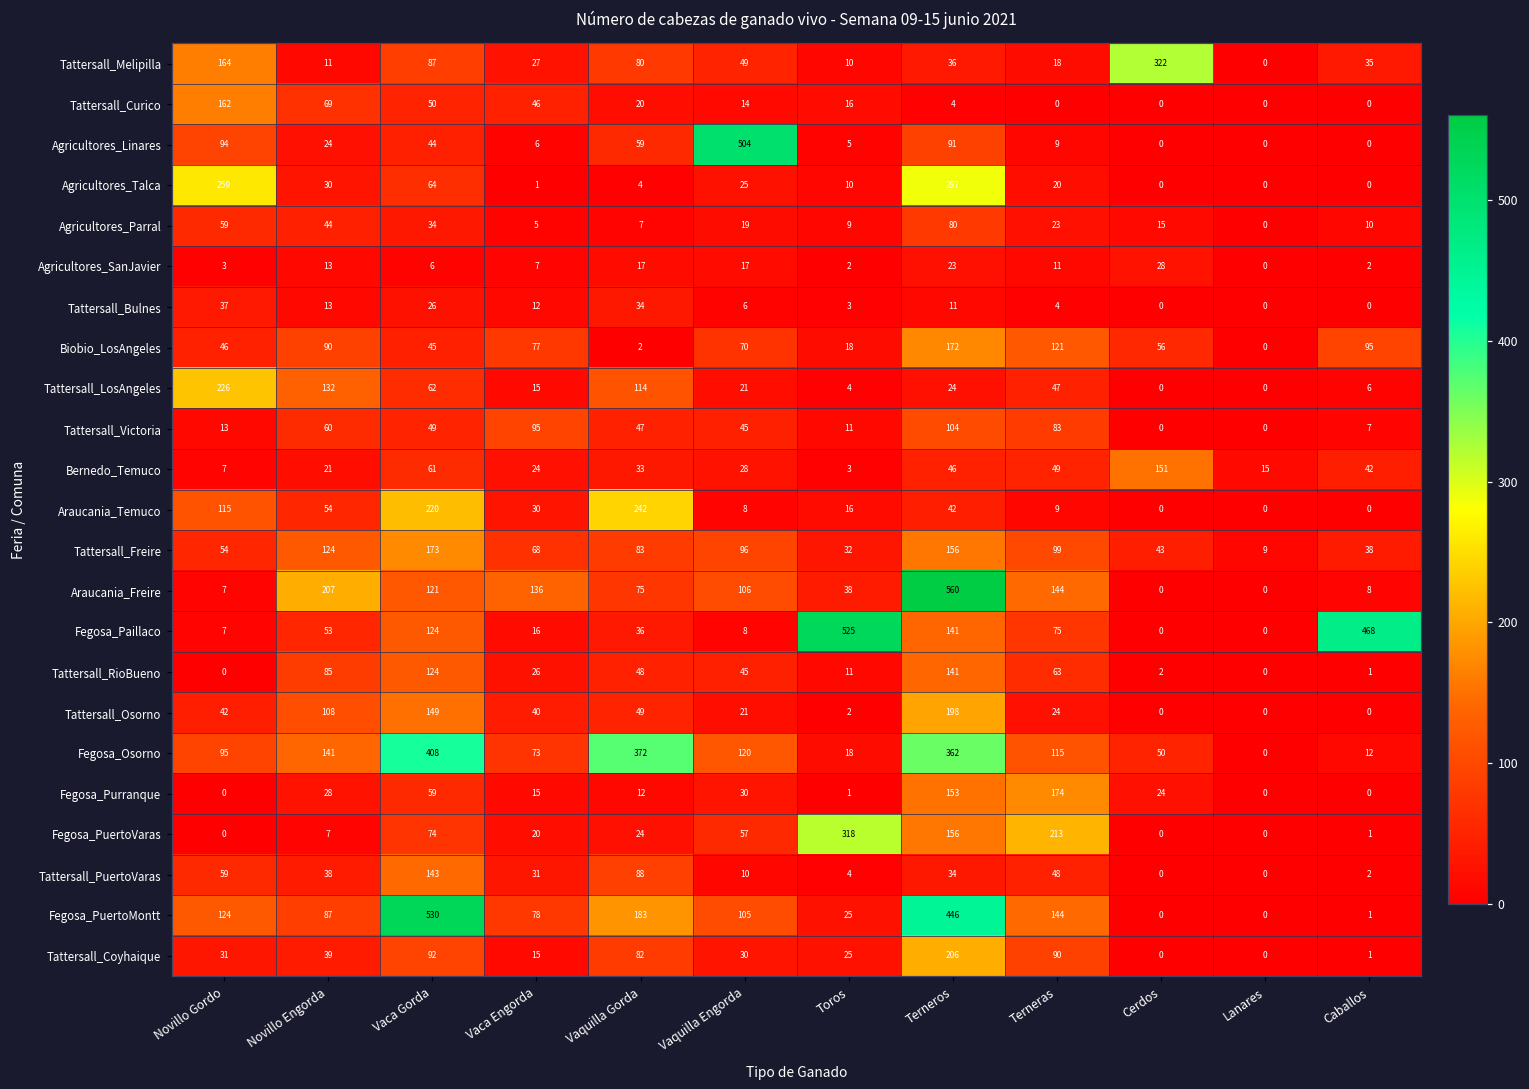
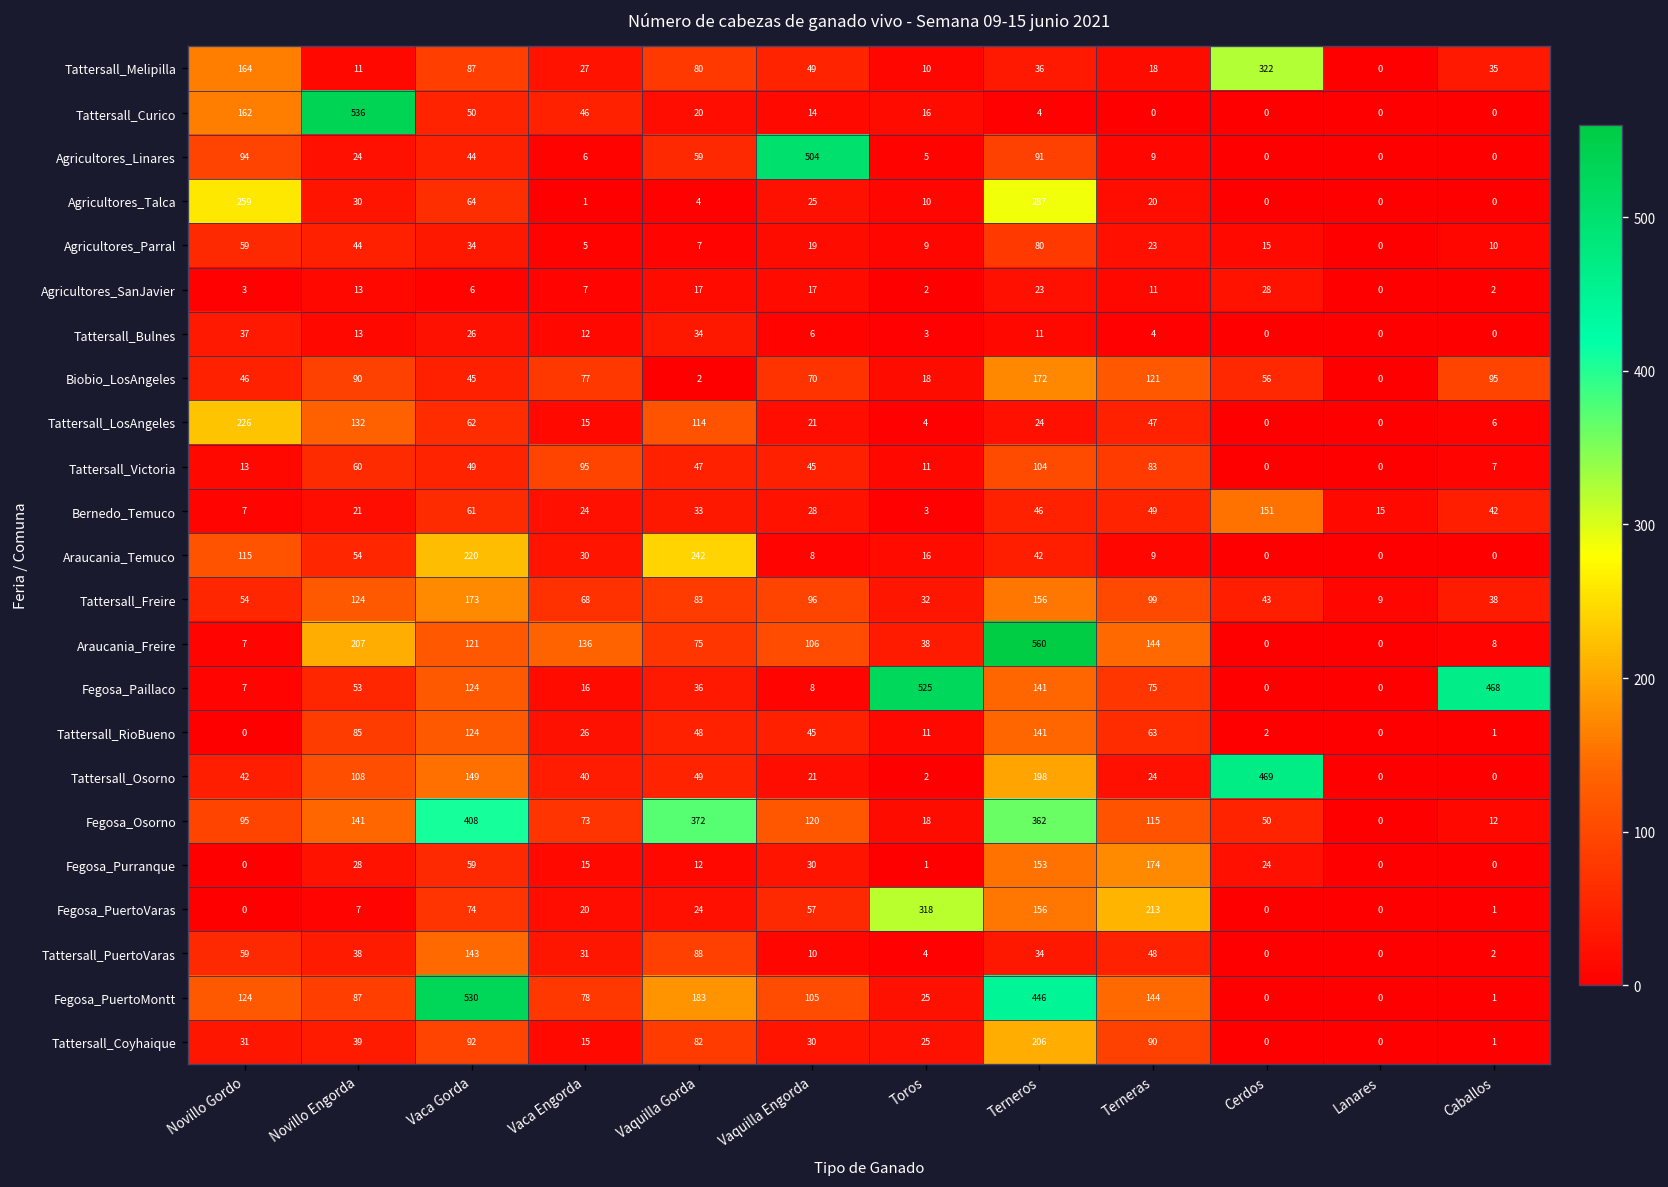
  {
    "Tattersall_Curico": {
      "Novillo Gordo": 162,
-     "Novillo Engorda": 69,
+     "Novillo Engorda": 536,
      "Vaca Gorda": 50,
      "Vaca Engorda": 46,
      "Vaquilla Gorda": 20,
      "Vaquilla Engorda": 14,
      "Toros": 16,
      "Terneros": 4,
      "Terneras": 0,
      "Cerdos": 0,
      "Lanares": 0,
      "Caballos": 0
    },
    "Tattersall_Osorno": {
      "Novillo Gordo": 42,
      "Novillo Engorda": 108,
      "Vaca Gorda": 149,
      "Vaca Engorda": 40,
      "Vaquilla Gorda": 49,
      "Vaquilla Engorda": 21,
      "Toros": 2,
      "Terneros": 198,
      "Terneras": 24,
-     "Cerdos": 0,
+     "Cerdos": 469,
      "Lanares": 0,
      "Caballos": 0
    }
  }
